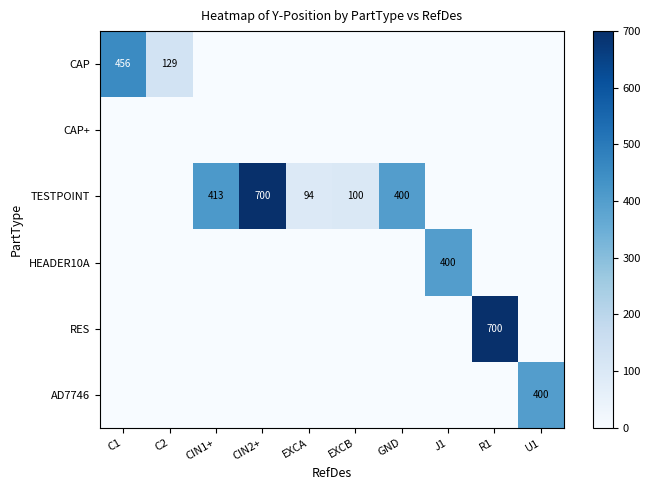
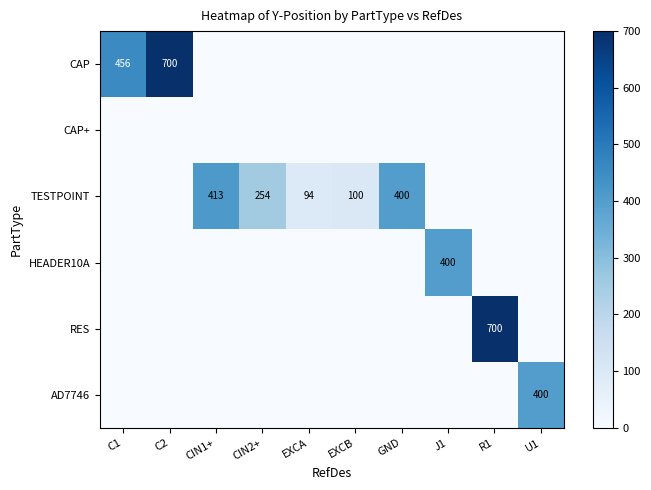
  {
    "CAP": {
      "C1": 456,
-     "C2": 129
+     "C2": 700
    },
    "TESTPOINT": {
      "CIN1+": 413,
-     "CIN2+": 700,
+     "CIN2+": 254,
      "EXCA": 94,
      "EXCB": 100,
      "GND": 400
    },
    "HEADER10A": {
      "J1": 400
    },
    "RES": {
      "R1": 700
    },
    "AD7746": {
      "U1": 400
    }
  }
